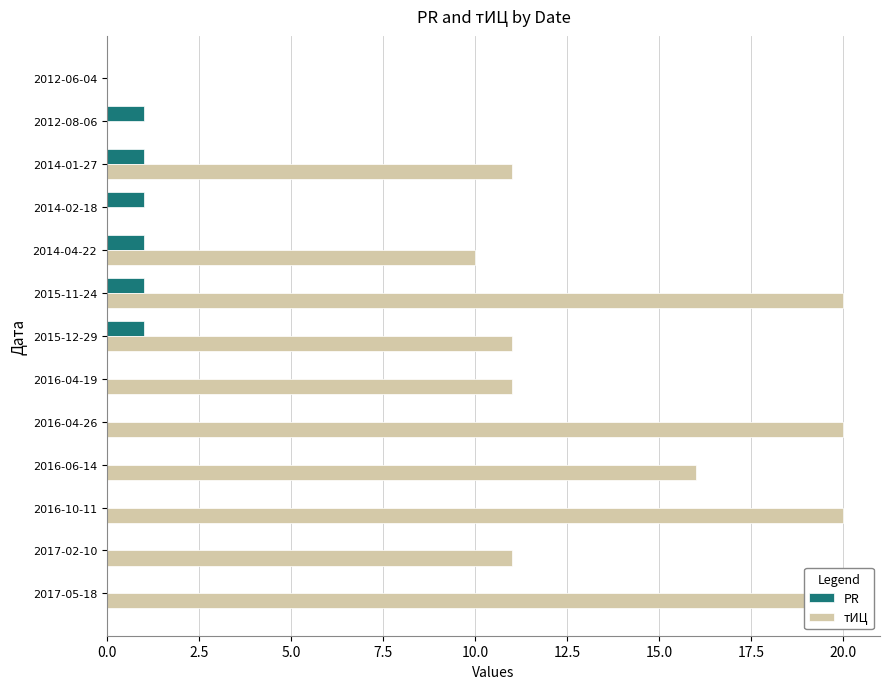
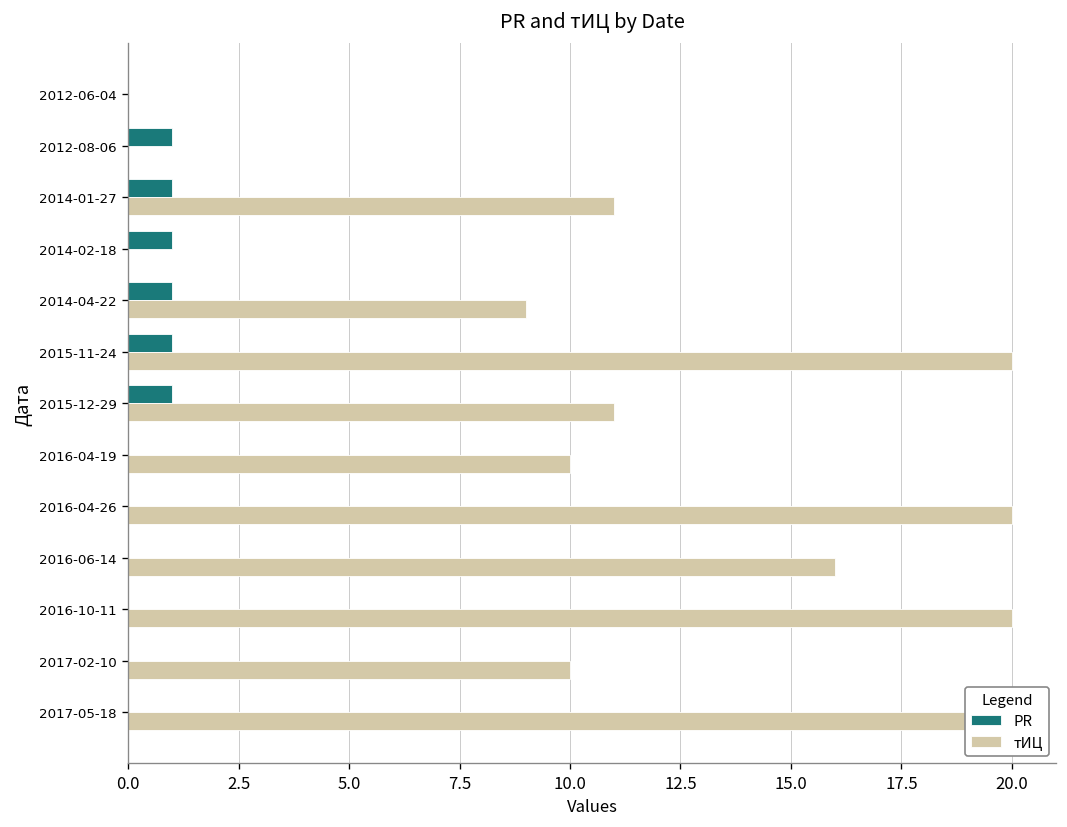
  {
    "PR": {
      "2012-06-04": 0,
      "2012-08-06": 1,
      "2014-01-27": 1,
      "2014-02-18": 1,
      "2014-04-22": 1,
      "2015-11-24": 1,
      "2015-12-29": 1,
      "2016-04-19": 0,
      "2016-04-26": 0,
      "2016-06-14": 0,
      "2016-10-11": 0,
      "2017-02-10": 0,
      "2017-05-18": 0
    },
    "тИЦ": {
      "2012-06-04": 0,
      "2012-08-06": 0,
      "2014-01-27": 11,
      "2014-02-18": 0,
-     "2014-04-22": 10,
+     "2014-04-22": 9,
      "2015-11-24": 20,
      "2015-12-29": 11,
-     "2016-04-19": 11,
+     "2016-04-19": 10,
      "2016-04-26": 20,
      "2016-06-14": 16,
      "2016-10-11": 20,
-     "2017-02-10": 11
+     "2017-02-10": 10
    }
  }
